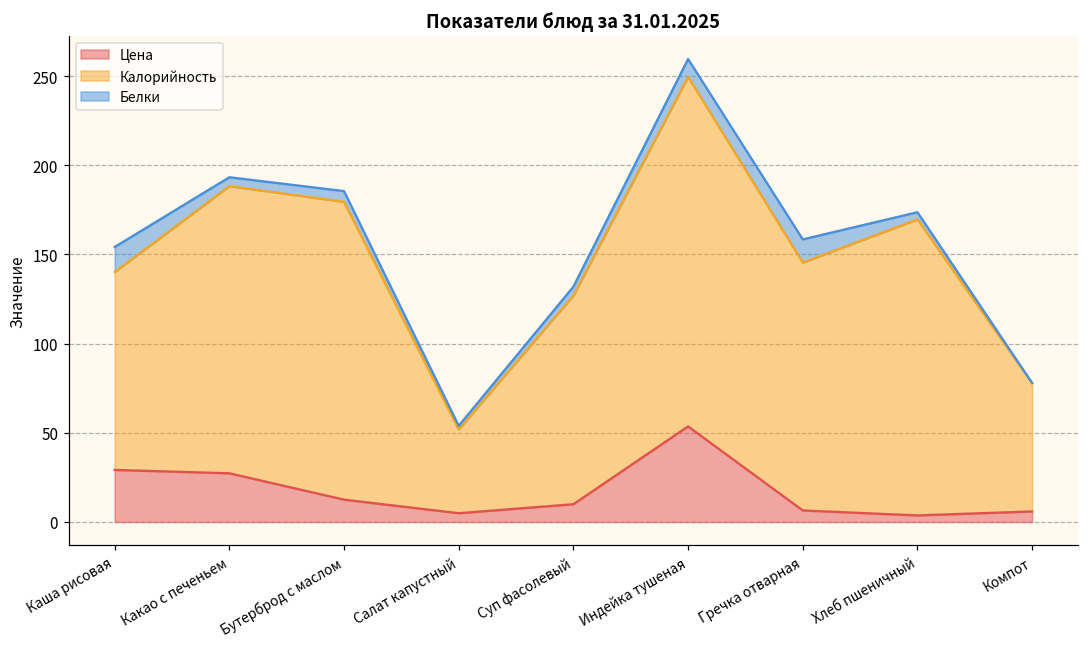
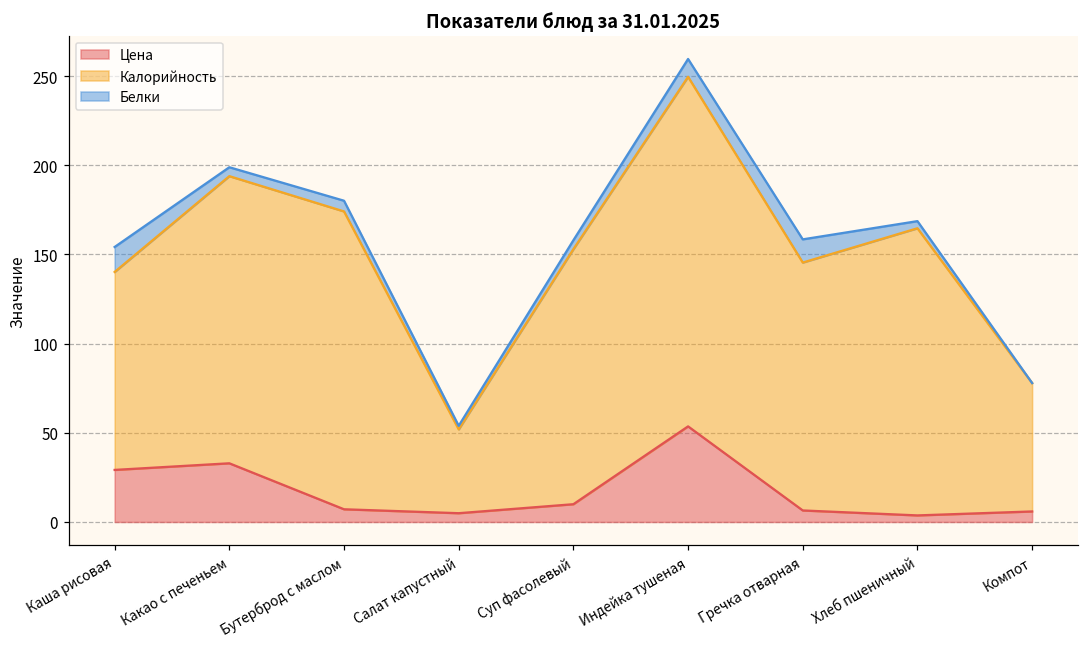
  {
    "Цена": {
      "Каша рисовая": 29,
-     "Какао с печеньем": 27,
-     "Бутерброд с маслом": 13,
+     "Какао с печеньем": 33,
+     "Бутерброд с маслом": 7,
      "Салат капустный": 5,
      "Суп фасолевый": 10,
      "Индейка тушеная": 54,
      "Гречка отварная": 6,
      "Хлеб пшеничный": 4,
      "Компот": 6
    },
    "Калорийность": {
      "Каша рисовая": 111,
      "Какао с печеньем": 161,
      "Бутерброд с маслом": 167,
      "Салат капустный": 47,
-     "Суп фасолевый": 117,
+     "Суп фасолевый": 143,
      "Индейка тушеная": 196,
      "Гречка отварная": 139,
-     "Хлеб пшеничный": 166
+     "Хлеб пшеничный": 161
    },
    "Белки": {
      "Каша рисовая": 14,
      "Какао с печеньем": 5,
      "Бутерброд с маслом": 6,
      "Салат капустный": 2,
      "Суп фасолевый": 5,
      "Индейка тушеная": 10,
      "Гречка отварная": 13,
      "Хлеб пшеничный": 4
    }
  }
